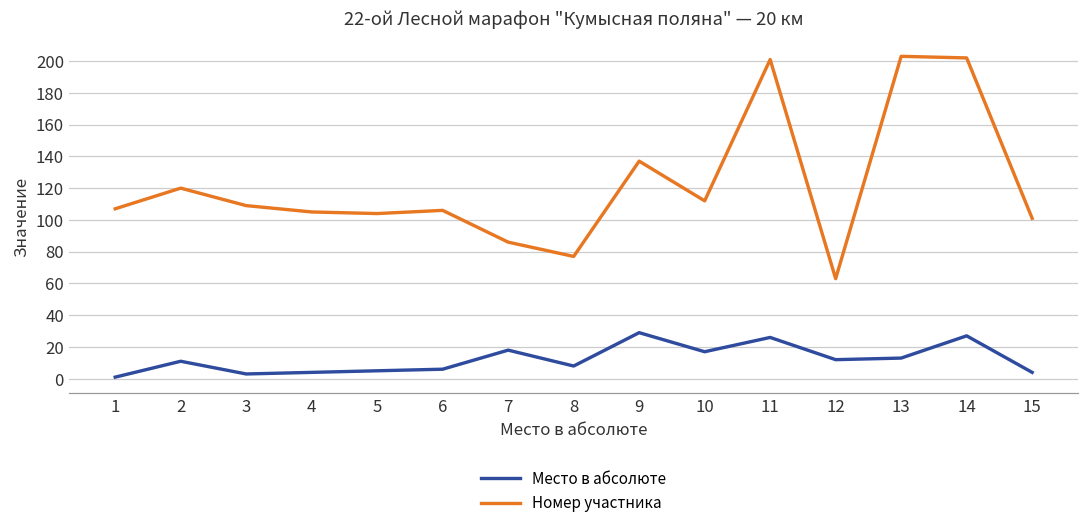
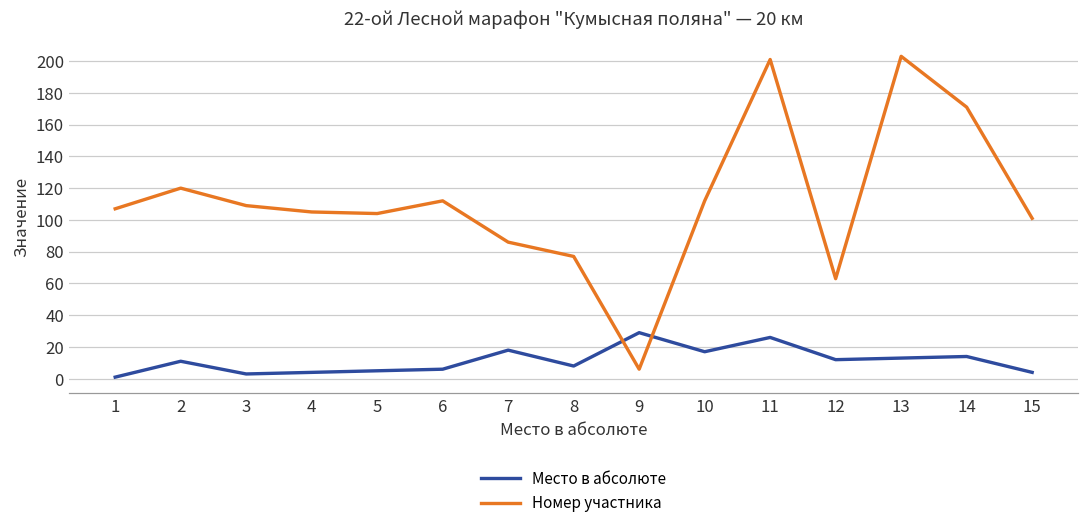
  {
    "Место в абсолюте": {
      "1": 1,
      "2": 11,
      "3": 3,
      "4": 4,
      "5": 5,
      "6": 6,
      "7": 18,
      "8": 8,
      "9": 29,
      "10": 17,
      "11": 26,
      "12": 12,
      "13": 13,
-     "14": 27,
+     "14": 14,
      "15": 4
    },
    "Номер участника": {
      "1": 107,
      "2": 120,
      "3": 109,
      "4": 105,
      "5": 104,
-     "6": 106,
+     "6": 112,
      "7": 86,
      "8": 77,
-     "9": 137,
+     "9": 6,
      "10": 112,
      "11": 201,
      "12": 63,
      "13": 203,
-     "14": 202,
+     "14": 171,
      "15": 101
    }
  }
